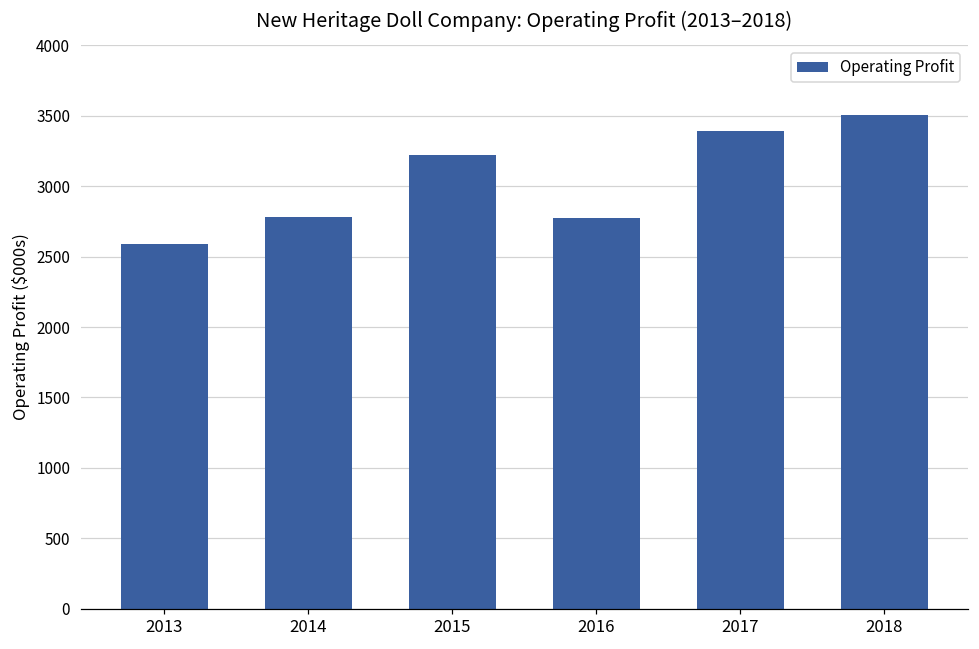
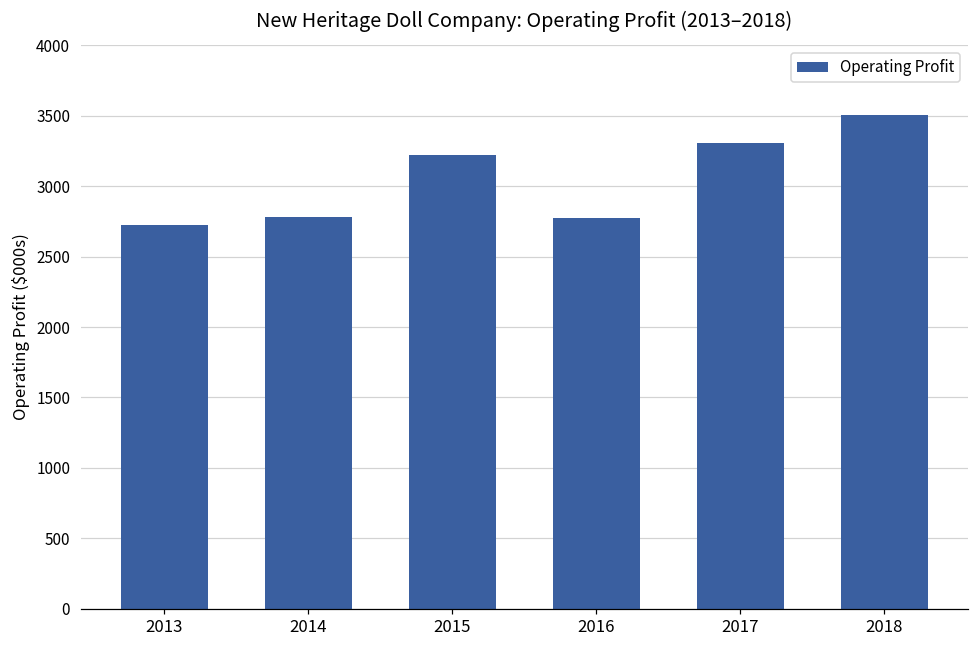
  {
-   "2013": 2590,
+   "2013": 2720,
    "2014": 2780,
    "2015": 3220,
    "2016": 2780,
-   "2017": 3400,
+   "2017": 3310,
    "2018": 3510
  }
